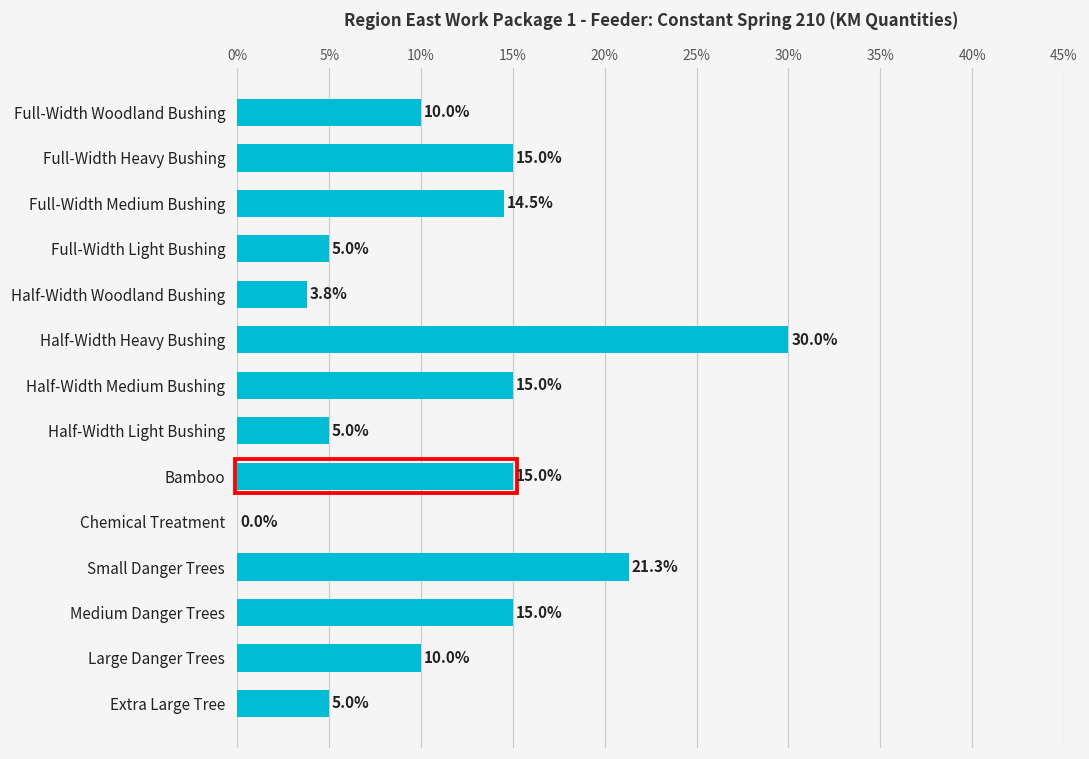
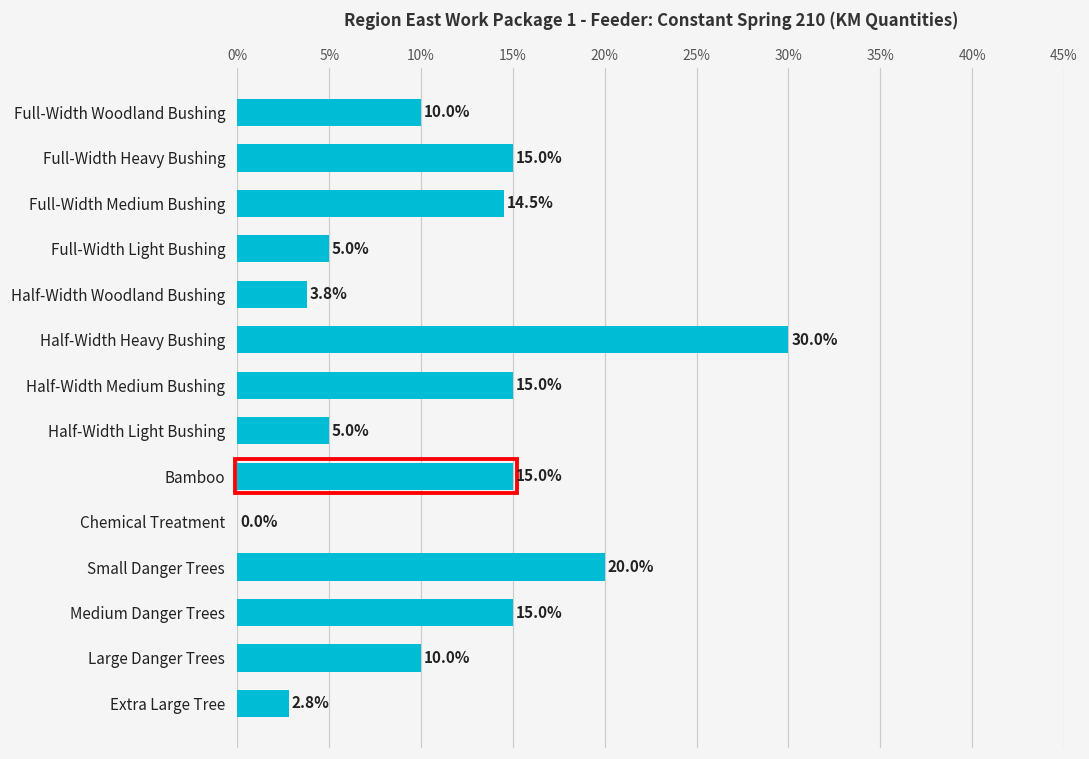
  {
    "Full-Width Woodland Bushing": "10.0%",
    "Full-Width Heavy Bushing": "15.0%",
    "Full-Width Medium Bushing": "14.5%",
    "Full-Width Light Bushing": "5.0%",
    "Half-Width Woodland Bushing": "3.8%",
    "Half-Width Heavy Bushing": "30.0%",
    "Half-Width Medium Bushing": "15.0%",
    "Half-Width Light Bushing": "5.0%",
    "Bamboo": "15.0%",
    "Chemical Treatment": "0.0%",
-   "Small Danger Trees": "21.3%",
+   "Small Danger Trees": "20.0%",
    "Medium Danger Trees": "15.0%",
    "Large Danger Trees": "10.0%",
-   "Extra Large Tree": "5.0%"
+   "Extra Large Tree": "2.8%"
  }
